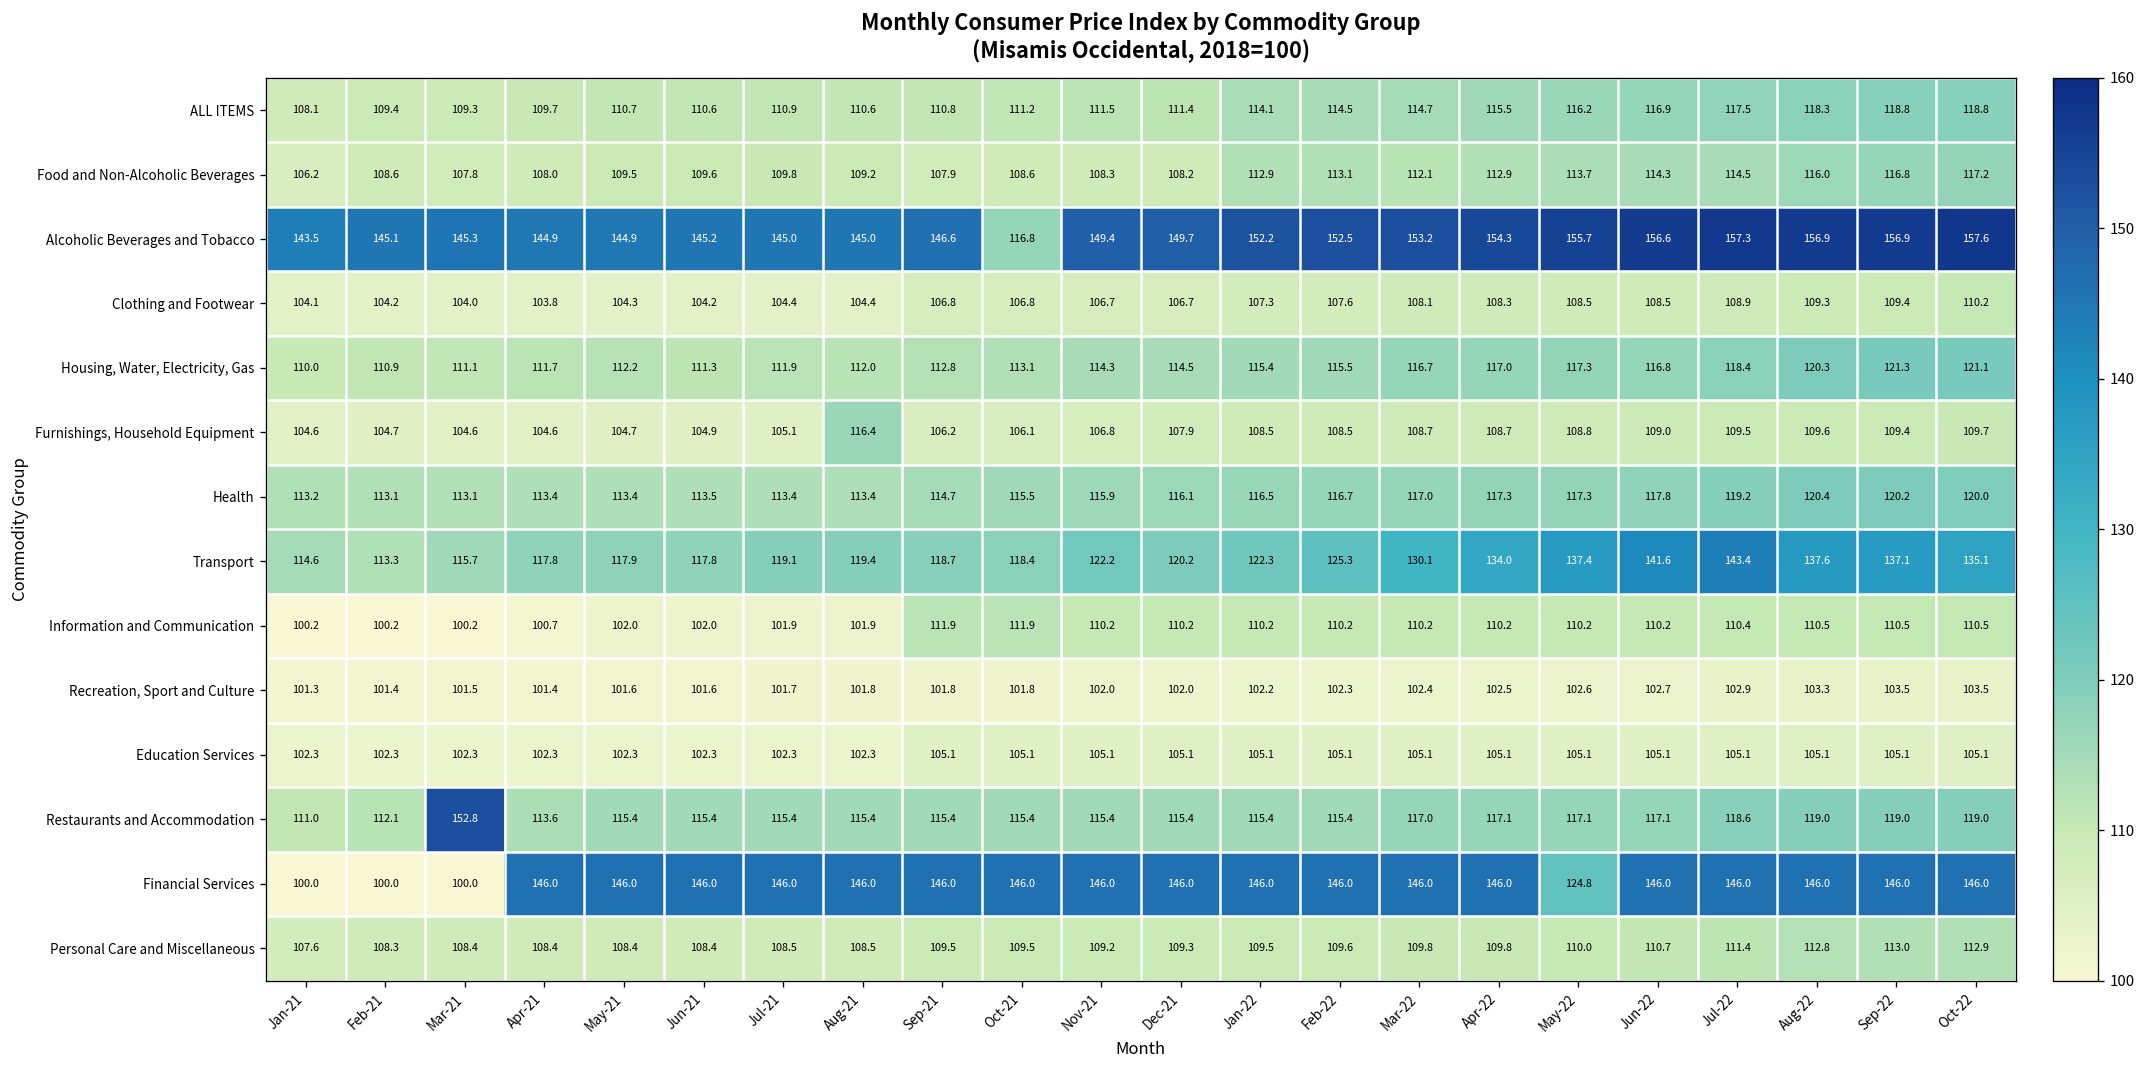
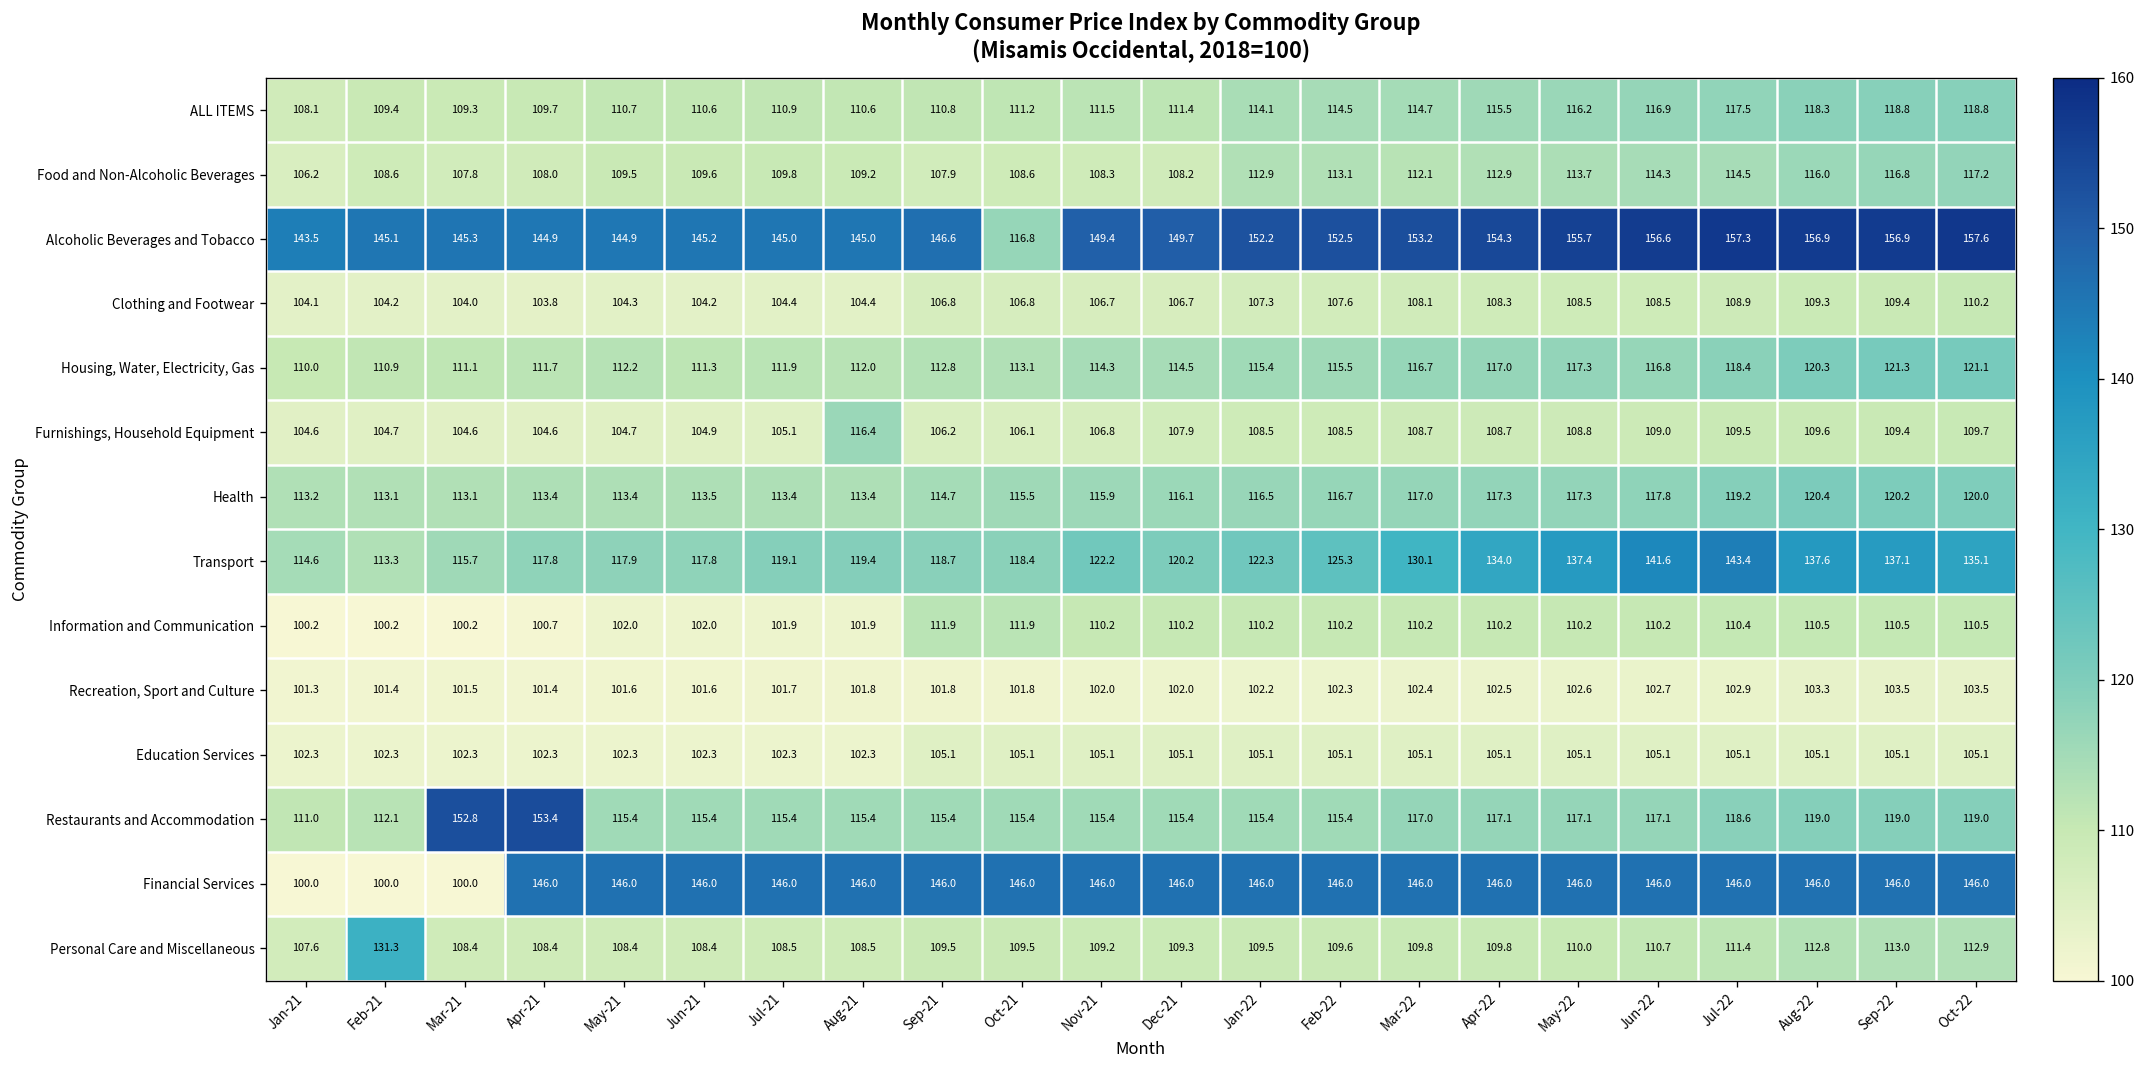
  {
    "Restaurants and Accommodation": {
      "Jan-21": 111.0,
      "Feb-21": 112.1,
      "Mar-21": 152.8,
-     "Apr-21": 113.6,
+     "Apr-21": 153.4,
      "May-21": 115.4,
      "Jun-21": 115.4,
      "Jul-21": 115.4,
      "Aug-21": 115.4,
      "Sep-21": 115.4,
      "Oct-21": 115.4,
      "Nov-21": 115.4,
      "Dec-21": 115.4,
      "Jan-22": 115.4,
      "Feb-22": 115.4,
      "Mar-22": 117.0,
      "Apr-22": 117.1,
      "May-22": 117.1,
      "Jun-22": 117.1,
      "Jul-22": 118.6,
      "Aug-22": 119.0,
      "Sep-22": 119.0,
      "Oct-22": 119.0
    },
    "Financial Services": {
      "Jan-21": 100.0,
      "Feb-21": 100.0,
      "Mar-21": 100.0,
      "Apr-21": 146.0,
      "May-21": 146.0,
      "Jun-21": 146.0,
      "Jul-21": 146.0,
      "Aug-21": 146.0,
      "Sep-21": 146.0,
      "Oct-21": 146.0,
      "Nov-21": 146.0,
      "Dec-21": 146.0,
      "Jan-22": 146.0,
      "Feb-22": 146.0,
      "Mar-22": 146.0,
      "Apr-22": 146.0,
-     "May-22": 124.8,
+     "May-22": 146.0,
      "Jun-22": 146.0,
      "Jul-22": 146.0,
      "Aug-22": 146.0,
      "Sep-22": 146.0,
      "Oct-22": 146.0
    },
    "Personal Care and Miscellaneous": {
      "Jan-21": 107.6,
-     "Feb-21": 108.3,
+     "Feb-21": 131.3,
      "Mar-21": 108.4,
      "Apr-21": 108.4,
      "May-21": 108.4,
      "Jun-21": 108.4,
      "Jul-21": 108.5,
      "Aug-21": 108.5,
      "Sep-21": 109.5,
      "Oct-21": 109.5,
      "Nov-21": 109.2,
      "Dec-21": 109.3,
      "Jan-22": 109.5,
      "Feb-22": 109.6,
      "Mar-22": 109.8,
      "Apr-22": 109.8,
      "May-22": 110.0,
      "Jun-22": 110.7,
      "Jul-22": 111.4,
      "Aug-22": 112.8,
      "Sep-22": 113.0,
      "Oct-22": 112.9
    }
  }
